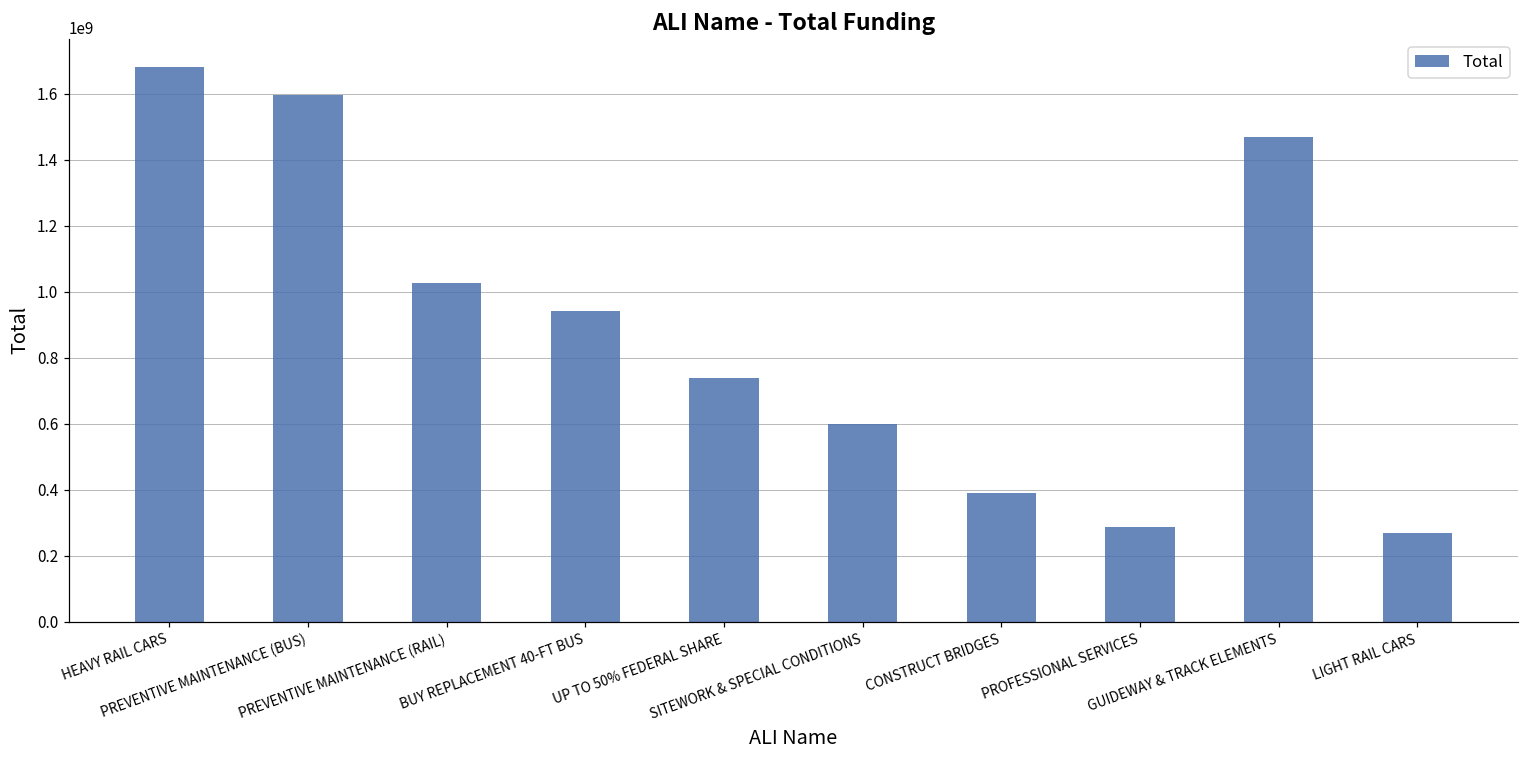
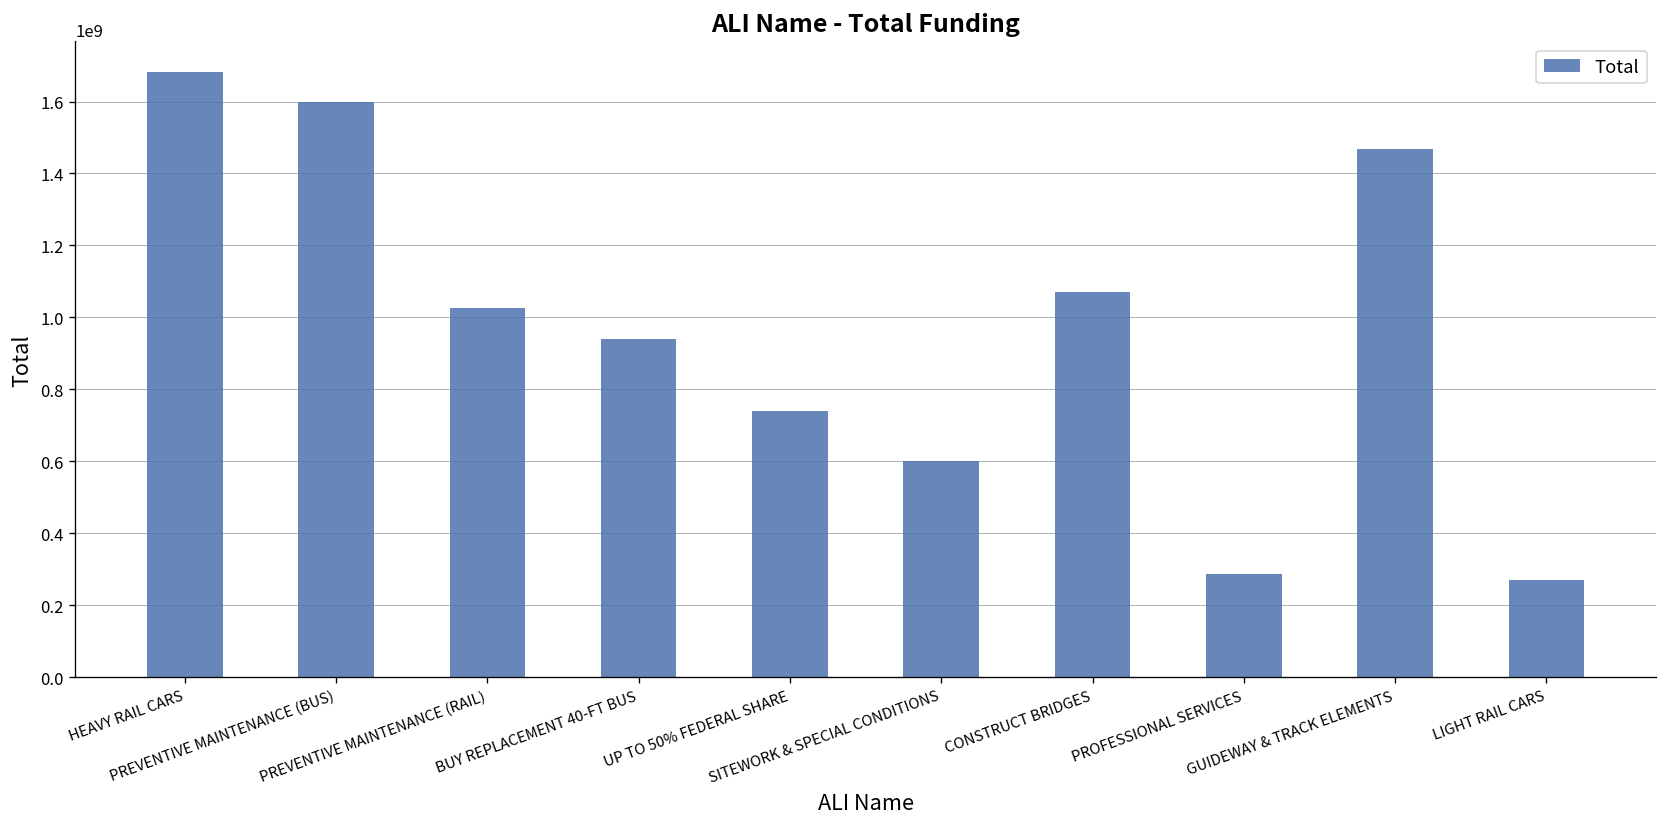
  {
    "HEAVY RAIL CARS": 1680000000,
    "PREVENTIVE MAINTENANCE (BUS)": 1600000000,
    "PREVENTIVE MAINTENANCE (RAIL)": 1030000000,
    "BUY REPLACEMENT 40-FT BUS": 940000000,
    "UP TO 50% FEDERAL SHARE": 740000000,
    "SITEWORK & SPECIAL CONDITIONS": 600000000,
-   "CONSTRUCT BRIDGES": 390000000,
+   "CONSTRUCT BRIDGES": 1070000000,
    "PROFESSIONAL SERVICES": 290000000,
    "GUIDEWAY & TRACK ELEMENTS": 1470000000,
    "LIGHT RAIL CARS": 270000000
  }
